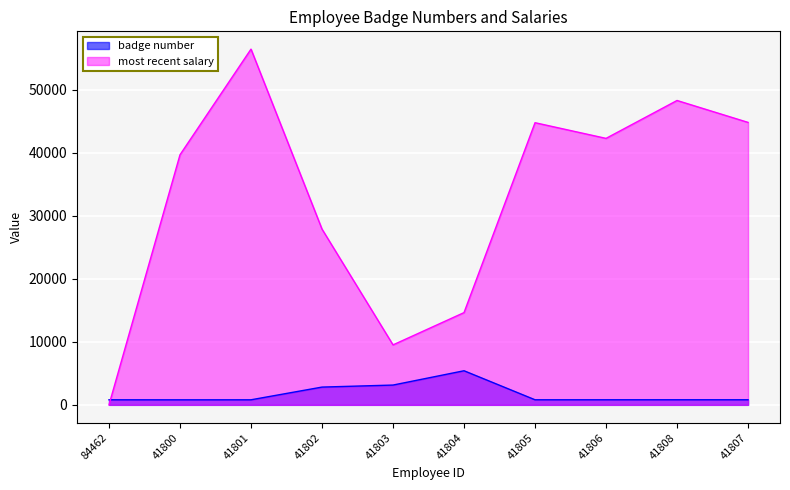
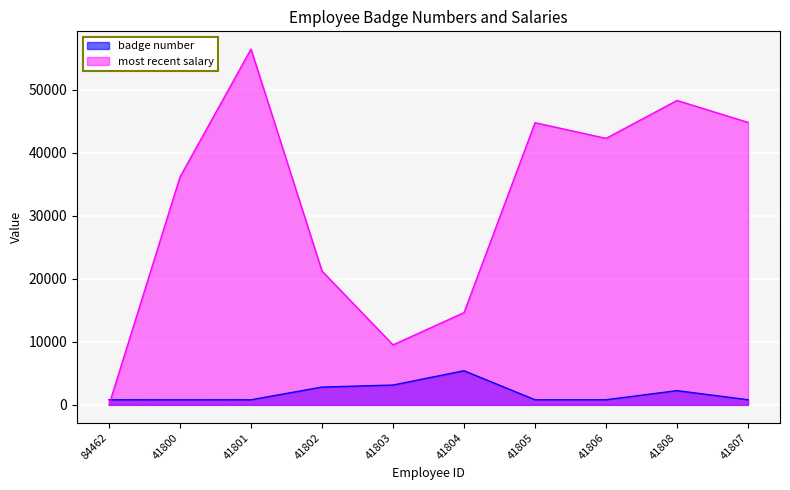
  {
    "badge number": {
      "84462": 1000,
      "41800": 1000,
      "41801": 1000,
      "41802": 3000,
      "41803": 3000,
      "41804": 5000,
      "41805": 1000,
      "41806": 1000,
-     "41808": 1000,
+     "41808": 2000,
      "41807": 1000
    },
    "most recent salary": {
      "84462": 0,
-     "41800": 40000,
+     "41800": 36000,
      "41801": 56000,
-     "41802": 28000,
+     "41802": 21000,
      "41803": 10000,
      "41804": 15000,
      "41805": 45000,
      "41806": 42000,
      "41808": 48000,
      "41807": 45000
    }
  }
